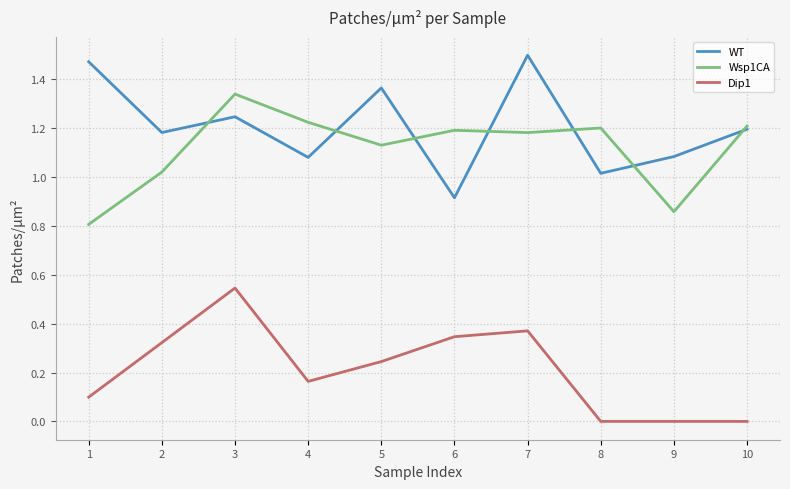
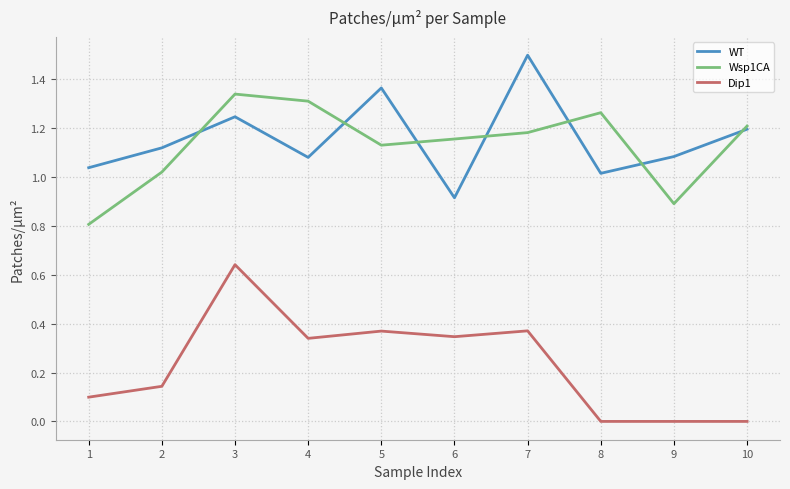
  {
    "WT": {
-     "1": 1.47,
-     "2": 1.18,
+     "1": 1.04,
+     "2": 1.12,
      "3": 1.25,
      "4": 1.08,
      "5": 1.36,
      "6": 0.92,
      "7": 1.50,
      "8": 1.02,
      "9": 1.08,
      "10": 1.20
    },
    "Wsp1CA": {
      "1": 0.81,
      "2": 1.02,
      "3": 1.34,
-     "4": 1.22,
+     "4": 1.31,
      "5": 1.13,
-     "6": 1.19,
+     "6": 1.16,
      "7": 1.18,
-     "8": 1.20,
-     "9": 0.86,
+     "8": 1.26,
+     "9": 0.89,
      "10": 1.21
    },
    "Dip1": {
      "1": 0.10,
-     "2": 0.32,
-     "3": 0.55,
-     "4": 0.16,
-     "5": 0.24,
+     "2": 0.14,
+     "3": 0.64,
+     "4": 0.34,
+     "5": 0.37,
      "6": 0.35,
      "7": 0.37,
      "8": 0.00,
      "9": 0.00,
      "10": 0.00
    }
  }
